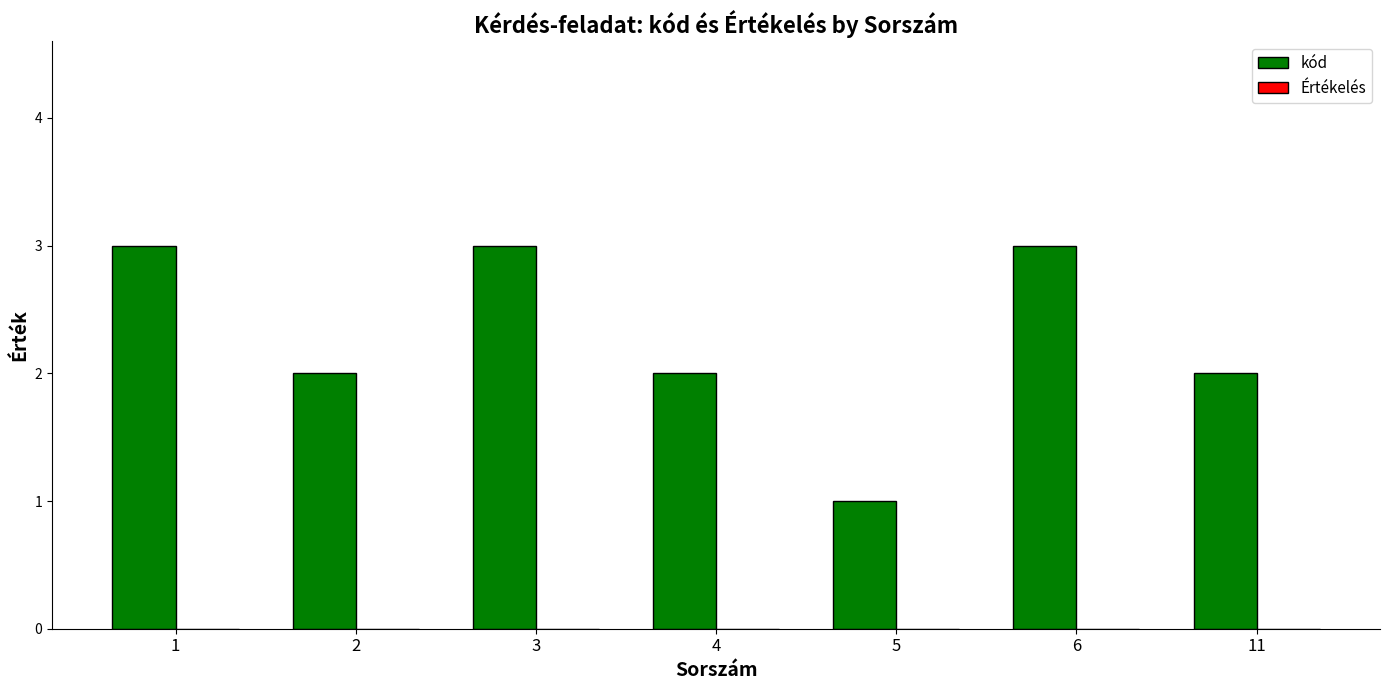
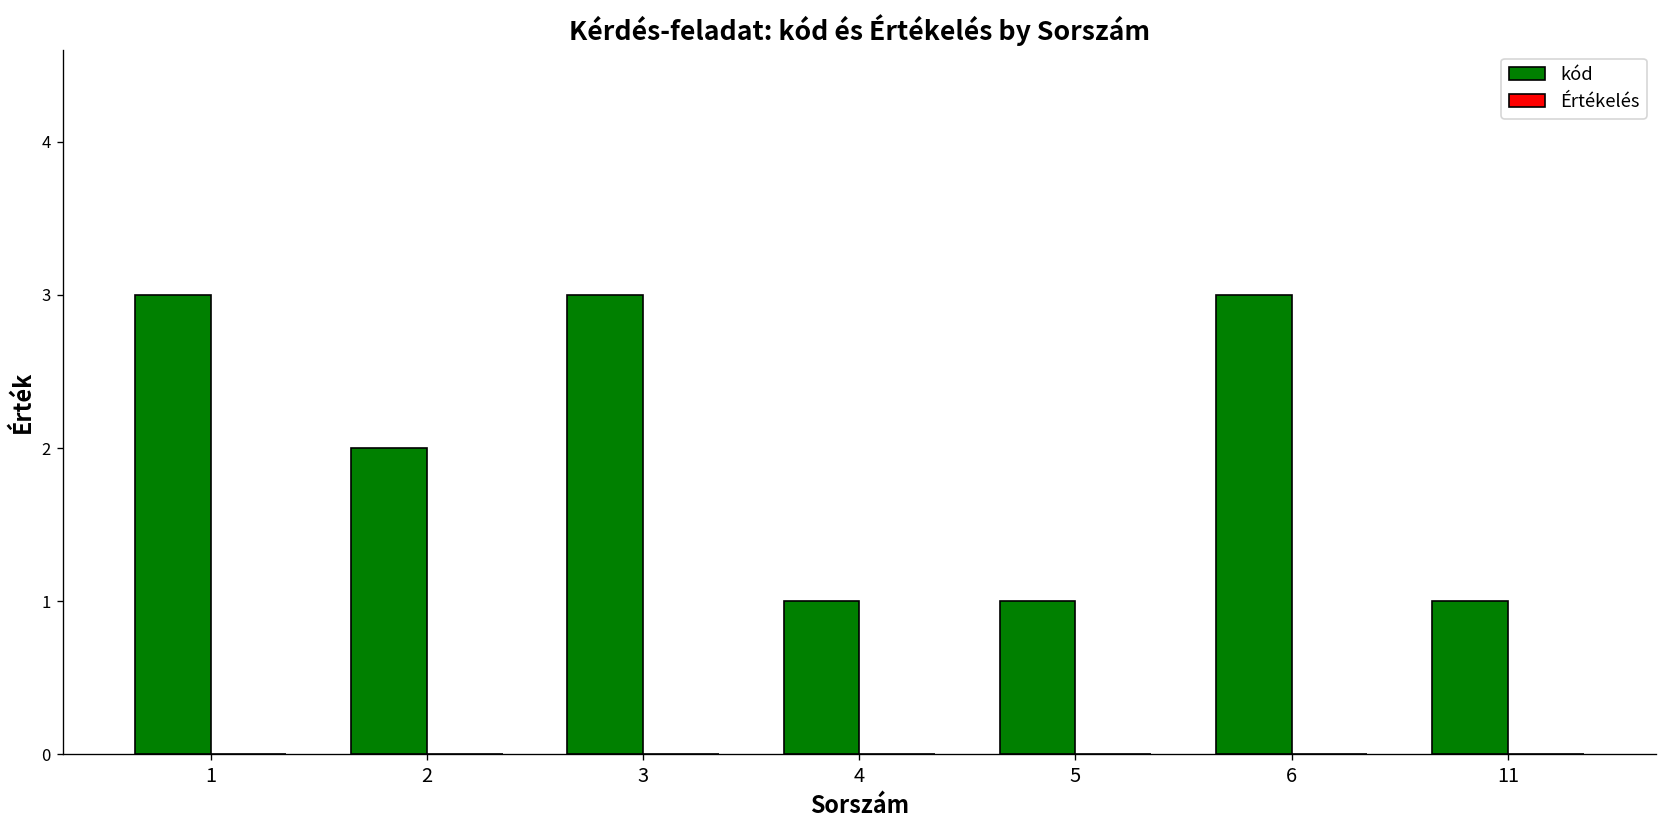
  {
    "kód": {
      "1": 3,
      "2": 2,
      "3": 3,
-     "4": 2,
+     "4": 1,
      "5": 1,
      "6": 3,
-     "11": 2
+     "11": 1
    },
    "Értékelés": {
      "1": 0,
      "2": 0,
      "3": 0,
      "4": 0,
      "5": 0,
      "6": 0,
      "11": 0
    }
  }
